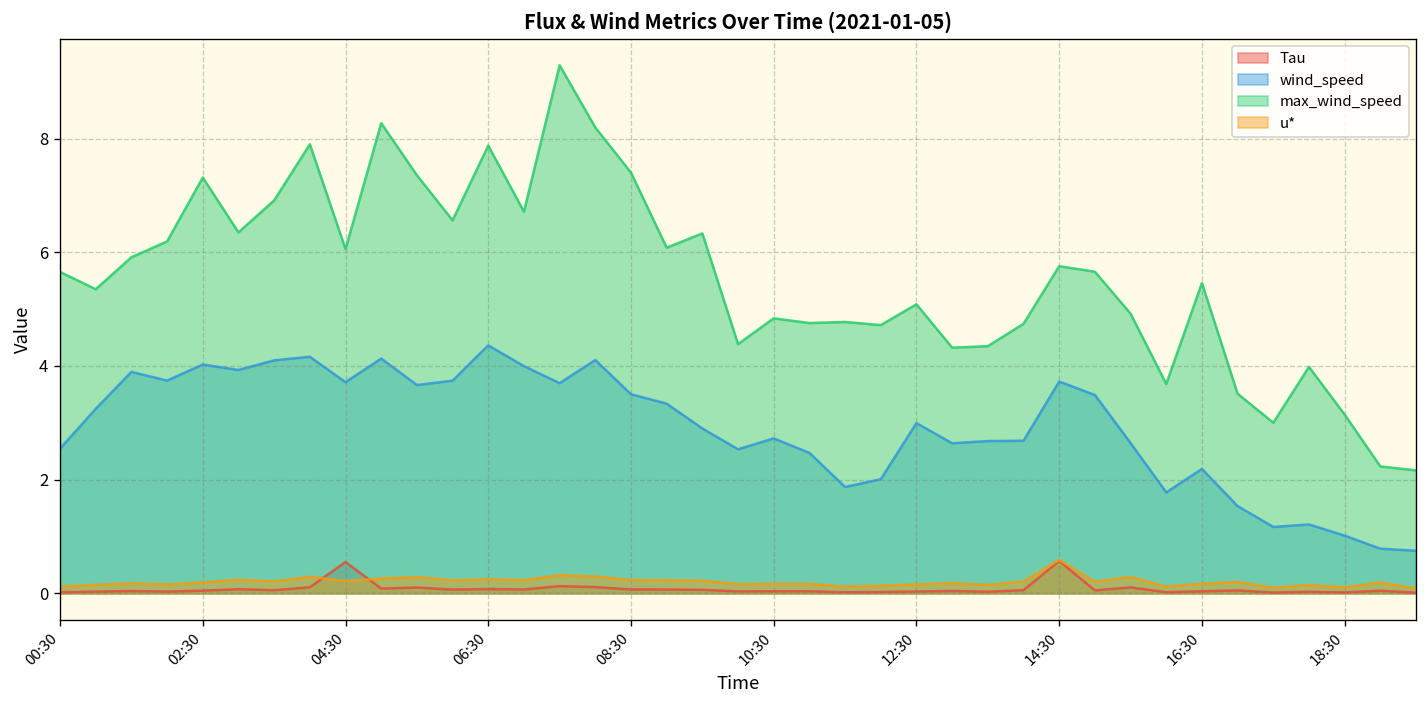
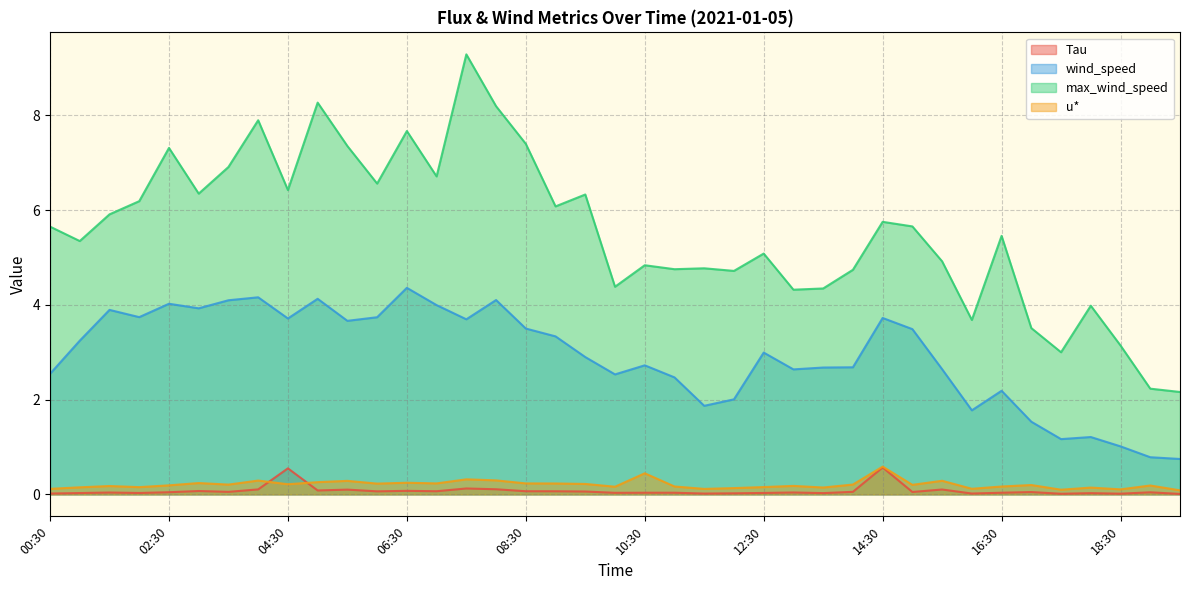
  {
    "Tau": {
      "00:30": 0.0,
      "02:30": 0.0,
      "04:30": 0.5,
      "06:30": 0.1,
      "08:30": 0.1,
      "10:30": 0.0,
      "12:30": 0.0,
      "16:30": 0.0,
      "18:30": 0.0
    },
    "wind_speed": {
      "00:30": 2.5,
      "02:30": 4.0,
      "04:30": 3.7,
      "06:30": 4.4,
      "08:30": 3.5,
      "10:30": 2.7,
      "12:30": 3.0,
      "14:30": 3.7,
      "16:30": 2.2,
      "18:30": 1.0
    },
    "max_wind_speed": {
      "00:30": 5.7,
      "02:30": 7.3,
-     "04:30": 6.1,
-     "06:30": 7.9,
+     "04:30": 6.4,
+     "06:30": 7.7,
      "08:30": 7.4,
      "10:30": 4.8,
      "12:30": 5.1,
      "14:30": 5.8,
      "16:30": 5.5,
      "18:30": 3.1
    },
    "u*": {
      "00:30": 0.1,
      "02:30": 0.2,
      "04:30": 0.2,
      "06:30": 0.2,
      "08:30": 0.2,
-     "10:30": 0.2,
+     "10:30": 0.4,
      "12:30": 0.2,
      "16:30": 0.2,
      "18:30": 0.1
    }
  }
